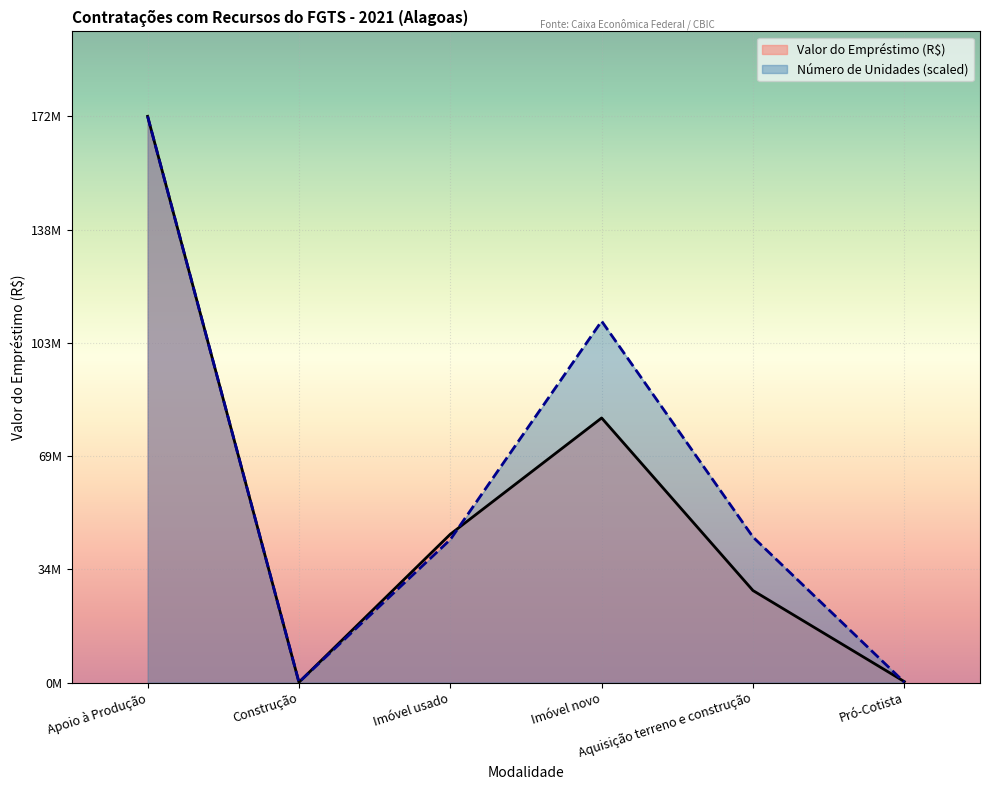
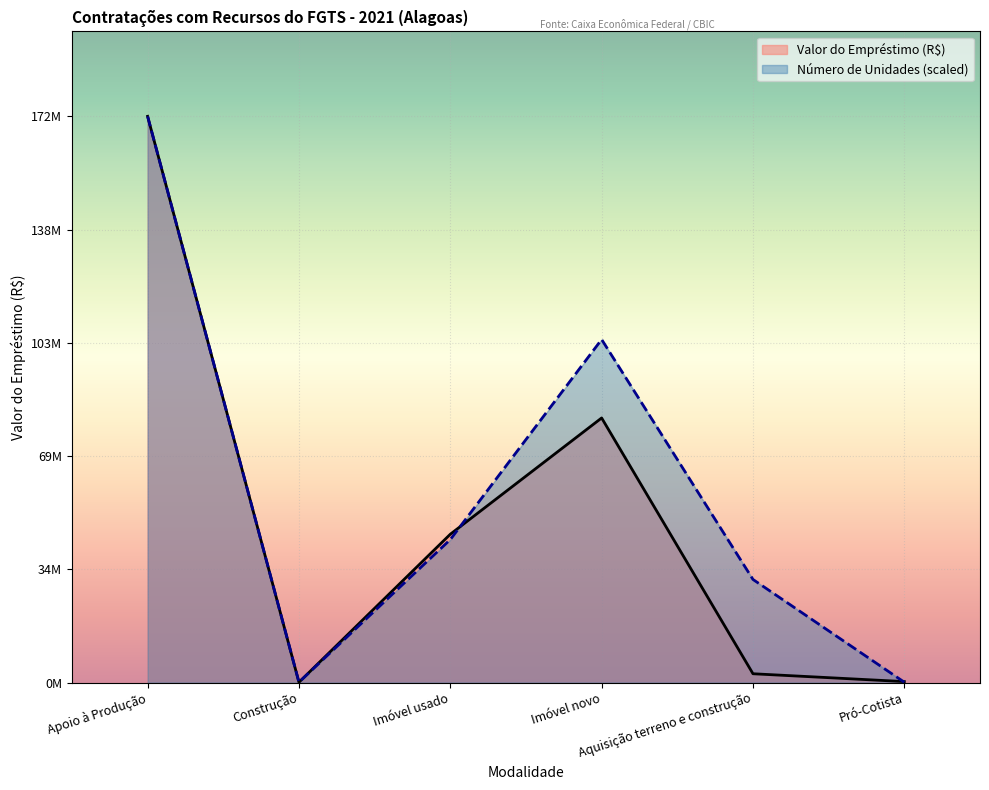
  {
    "Valor do Empréstimo (R$)": {
      "Imóvel usado": 45000000,
      "Imóvel novo": 80000000,
-     "Aquisição terreno e construção": 28000000
+     "Aquisição terreno e construção": 3000000
    },
    "Número de Unidades (scaled)": {
      "Imóvel usado": 43000000,
-     "Imóvel novo": 110000000,
-     "Aquisição terreno e construção": 44000000
+     "Imóvel novo": 104000000,
+     "Aquisição terreno e construção": 31000000
    }
  }
